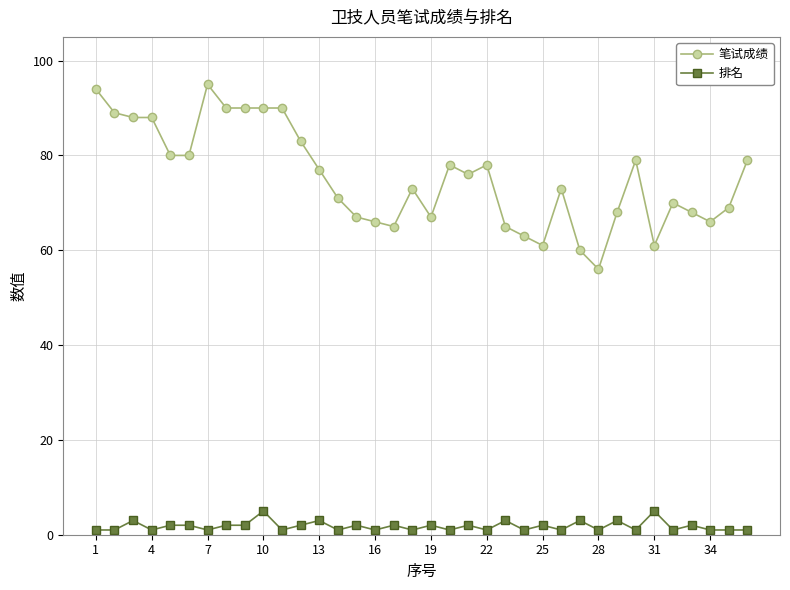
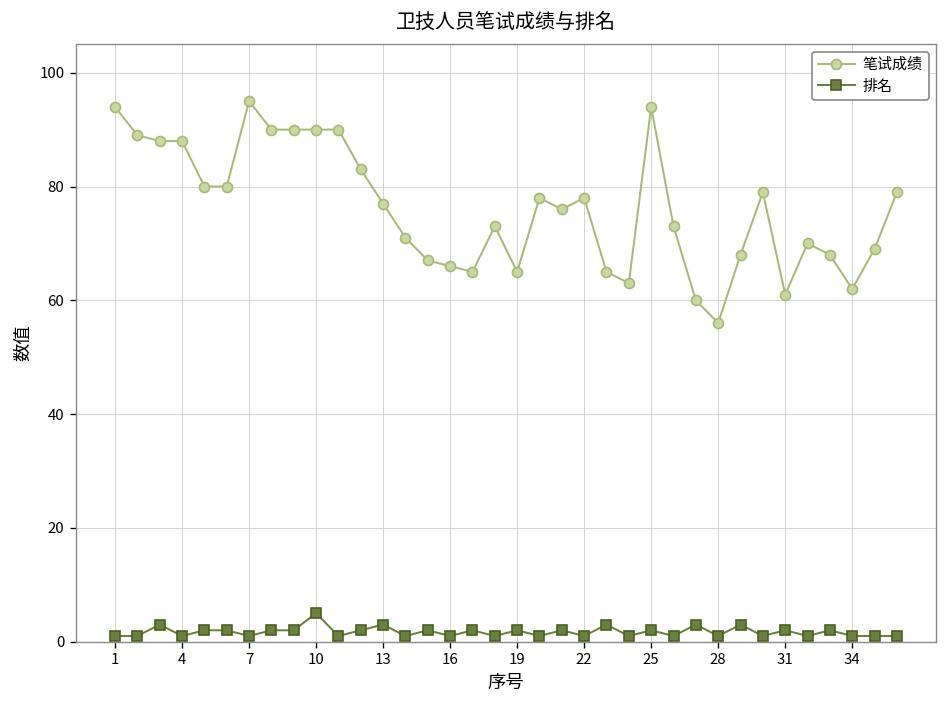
  {
    "笔试成绩": {
      "1": 94,
      "4": 88,
      "7": 95,
      "10": 90,
      "13": 77,
      "16": 66,
-     "19": 67,
+     "19": 65,
      "22": 78,
-     "25": 61,
+     "25": 94,
      "28": 56,
      "31": 61,
-     "34": 66
+     "34": 62
    },
    "排名": {
      "1": 1,
      "4": 1,
      "7": 1,
      "10": 5,
      "13": 3,
      "16": 1,
      "19": 2,
      "22": 1,
      "25": 2,
      "28": 1,
-     "31": 5,
+     "31": 2,
      "34": 1
    }
  }
